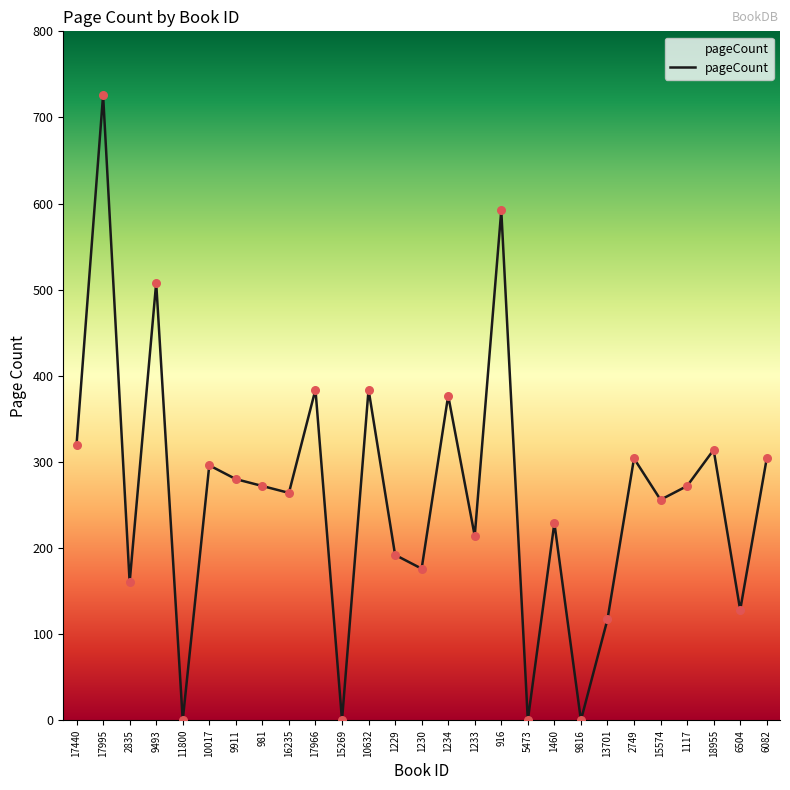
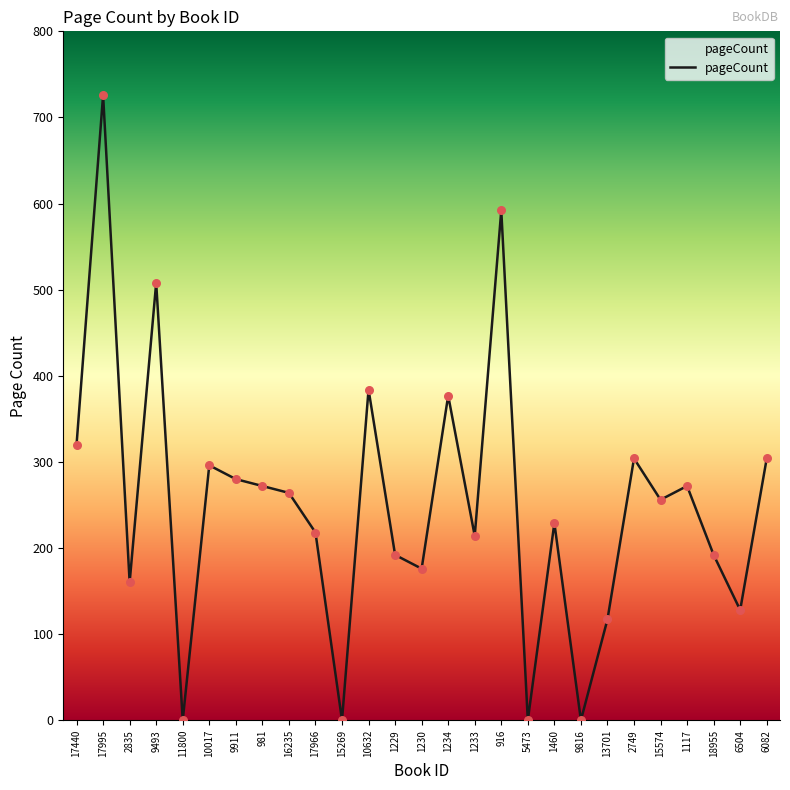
  {
    "17440": 320,
    "17995": 730,
    "2835": 160,
    "9493": 510,
    "11800": 0,
    "10017": 300,
    "9911": 280,
    "981": 270,
    "16235": 260,
-   "17966": 380,
+   "17966": 220,
    "15269": 0,
    "10632": 380,
    "1229": 190,
    "1230": 180,
    "1234": 380,
    "1233": 210,
    "916": 590,
    "5473": 0,
    "1460": 230,
    "9816": 0,
    "13701": 120,
    "2749": 300,
    "15574": 260,
    "1117": 270,
-   "18955": 310,
+   "18955": 190,
    "6504": 130,
    "6082": 300
  }
